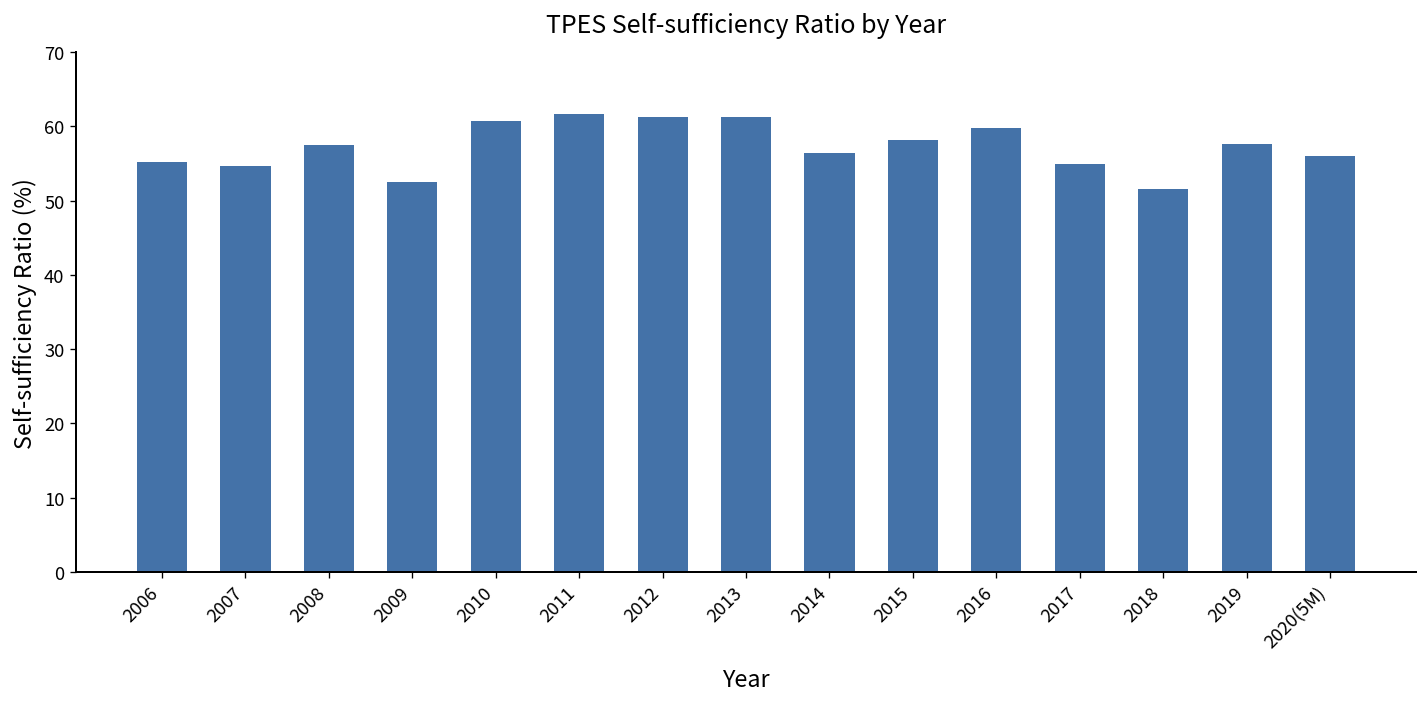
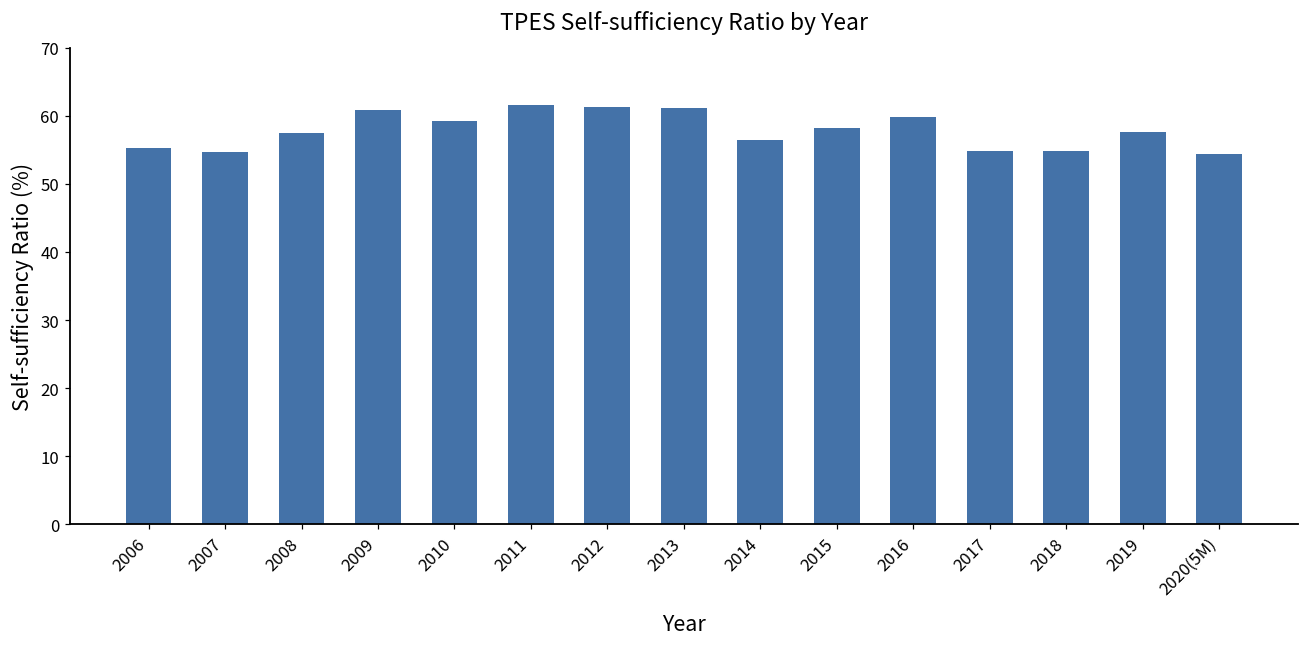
  {
    "2006": 55,
    "2007": 55,
    "2008": 57,
-   "2009": 53,
-   "2010": 61,
+   "2009": 61,
+   "2010": 59,
    "2011": 62,
    "2012": 61,
    "2013": 61,
    "2014": 56,
    "2015": 58,
    "2016": 60,
    "2017": 55,
-   "2018": 52,
+   "2018": 55,
    "2019": 58,
-   "2020(5M)": 56
+   "2020(5M)": 54
  }
